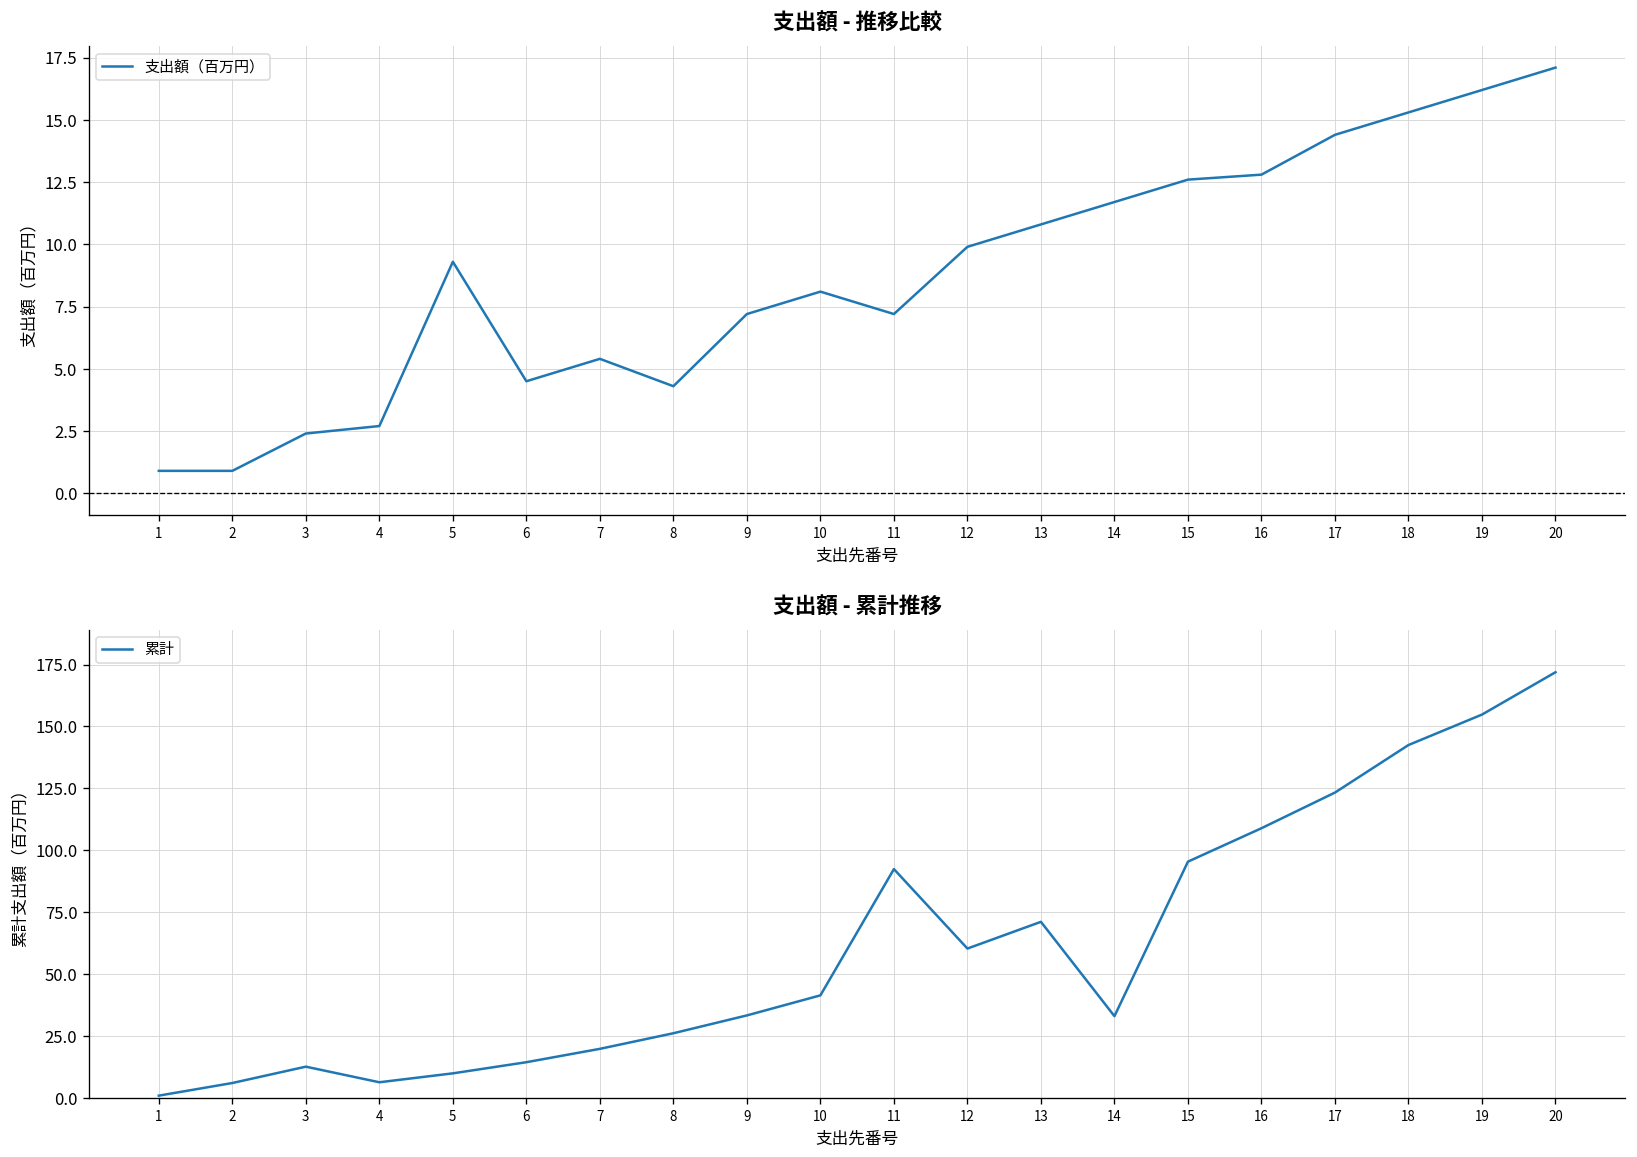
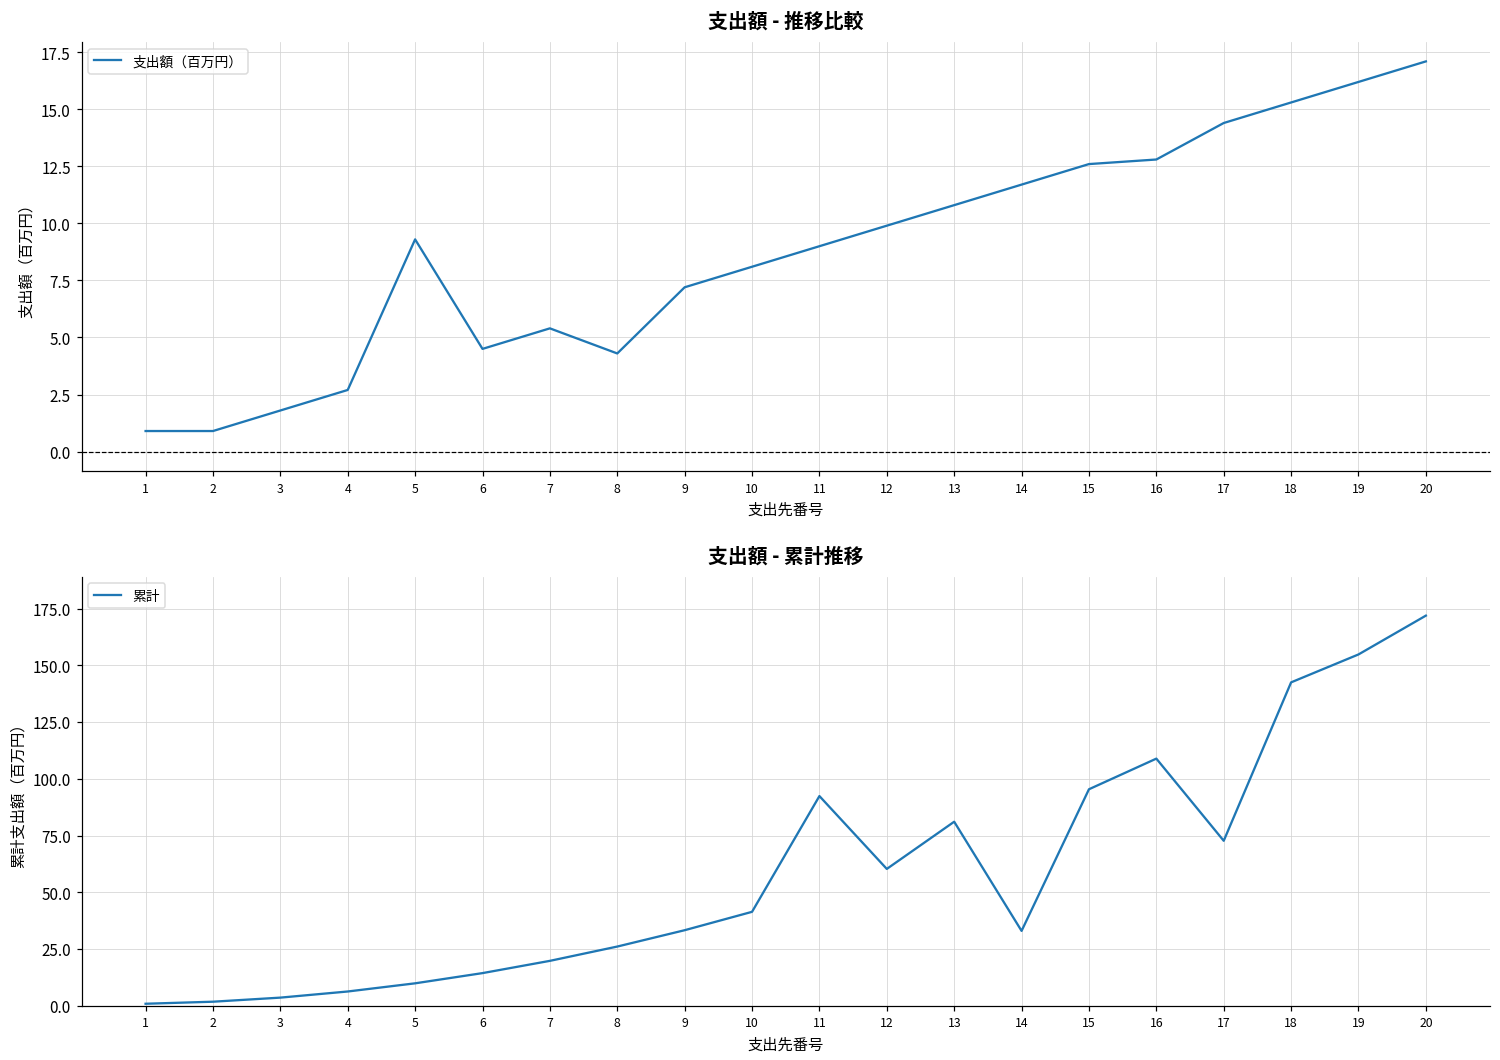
  {
    "支出額 - 推移比較": {
      "1": 0.9,
      "2": 0.9,
-     "3": 2.4,
+     "3": 1.8,
      "4": 2.7,
      "5": 9.3,
      "6": 4.5,
      "7": 5.4,
      "8": 4.3,
      "9": 7.2,
      "10": 8.1,
-     "11": 7.2,
+     "11": 9.0,
      "12": 9.9,
      "13": 10.8,
      "14": 11.7,
      "15": 12.6,
      "16": 12.8,
      "17": 14.4,
      "18": 15.3,
      "19": 16.2,
      "20": 17.1
    },
    "支出額 - 累計推移": {
      "1": 1,
-     "2": 6,
-     "3": 13,
+     "2": 2,
+     "3": 4,
      "4": 6,
      "5": 10,
      "6": 14,
      "7": 20,
      "8": 26,
      "9": 33,
      "10": 41,
      "11": 92,
      "12": 60,
-     "13": 71,
+     "13": 81,
      "14": 33,
      "15": 95,
      "16": 109,
-     "17": 123,
+     "17": 73,
      "18": 143,
      "19": 155,
      "20": 172
    }
  }
